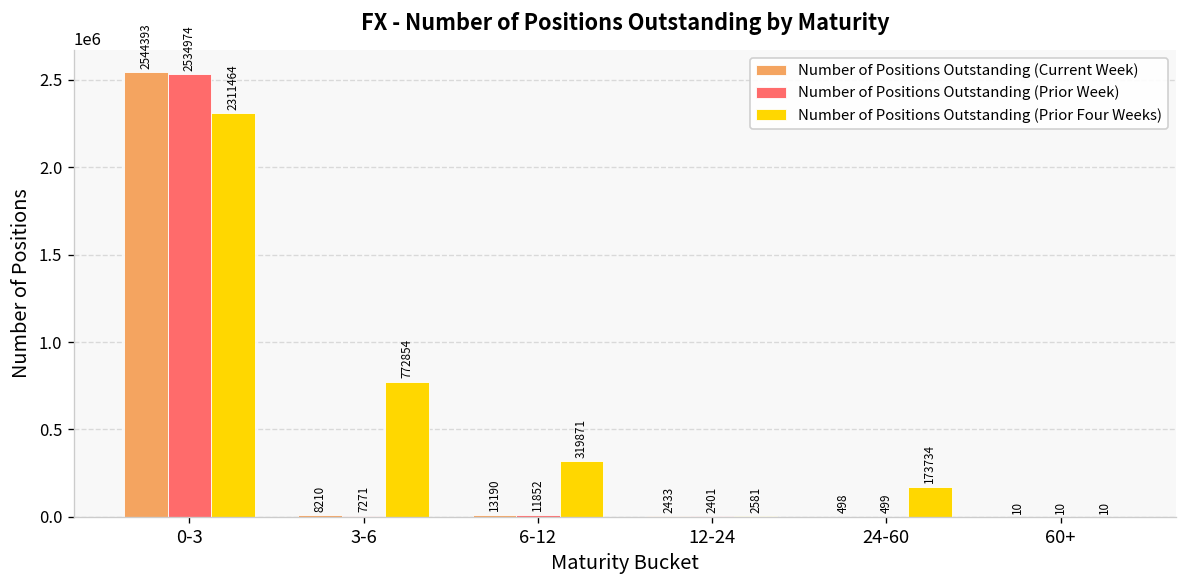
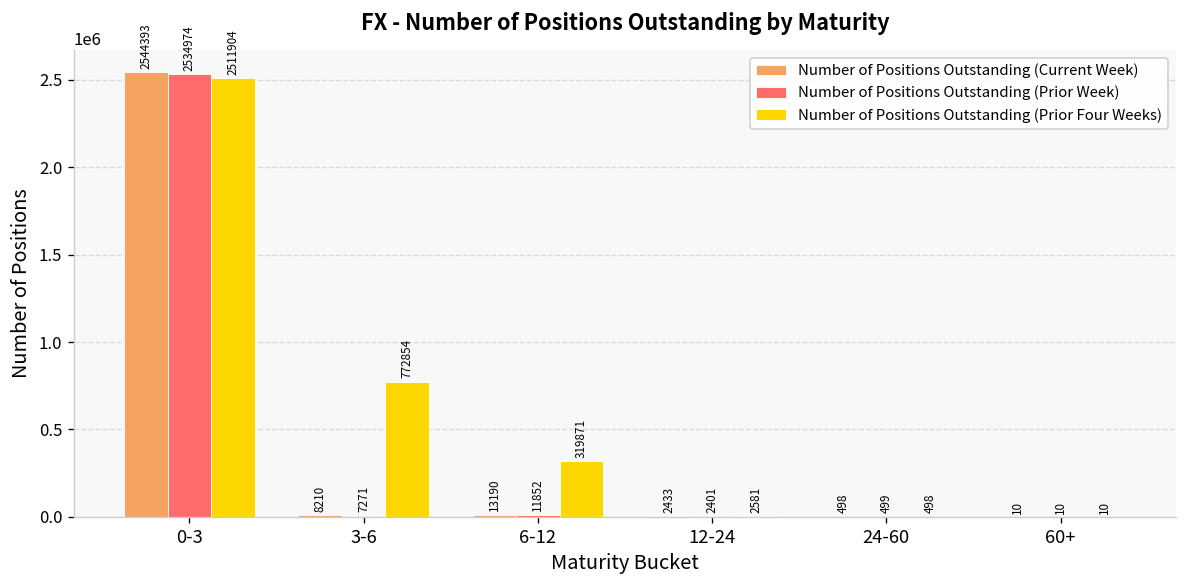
  {
    "Number of Positions Outstanding (Prior Four Weeks)": {
-     "0-3": 2311464,
+     "0-3": 2511904,
      "3-6": 772854,
      "6-12": 319871,
      "12-24": 2581,
-     "24-60": 173734,
+     "24-60": 498,
      "60+": 10
    }
  }
